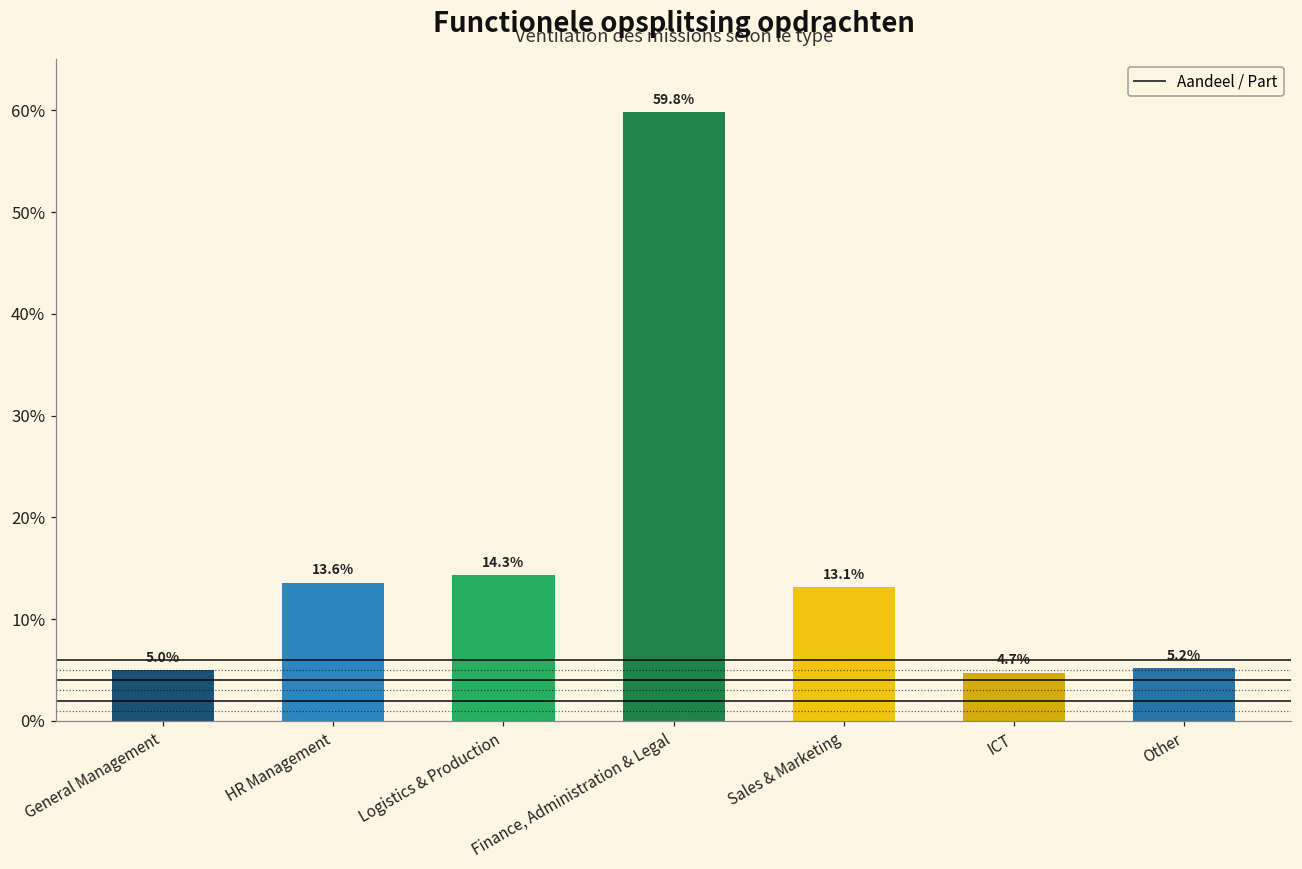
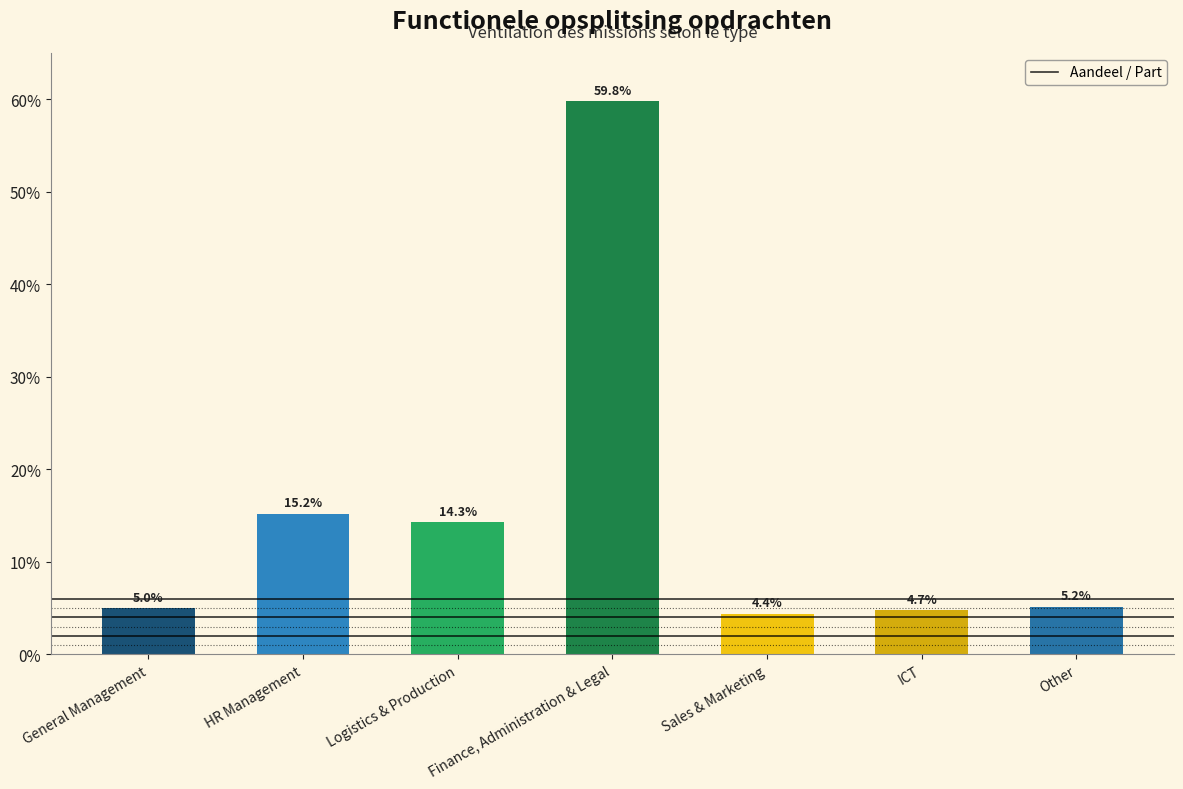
  {
    "General Management": "5.0%",
-   "HR Management": "13.6%",
+   "HR Management": "15.2%",
    "Logistics & Production": "14.3%",
    "Finance, Administration & Legal": "59.8%",
-   "Sales & Marketing": "13.1%",
+   "Sales & Marketing": "4.4%",
    "ICT": "4.7%",
    "Other": "5.2%"
  }
